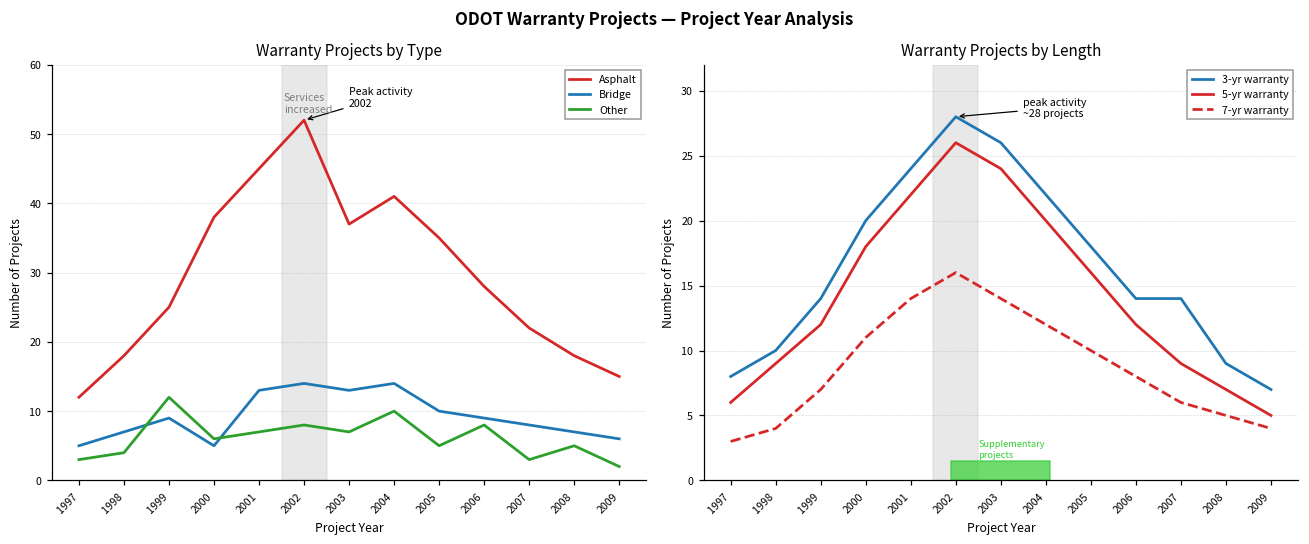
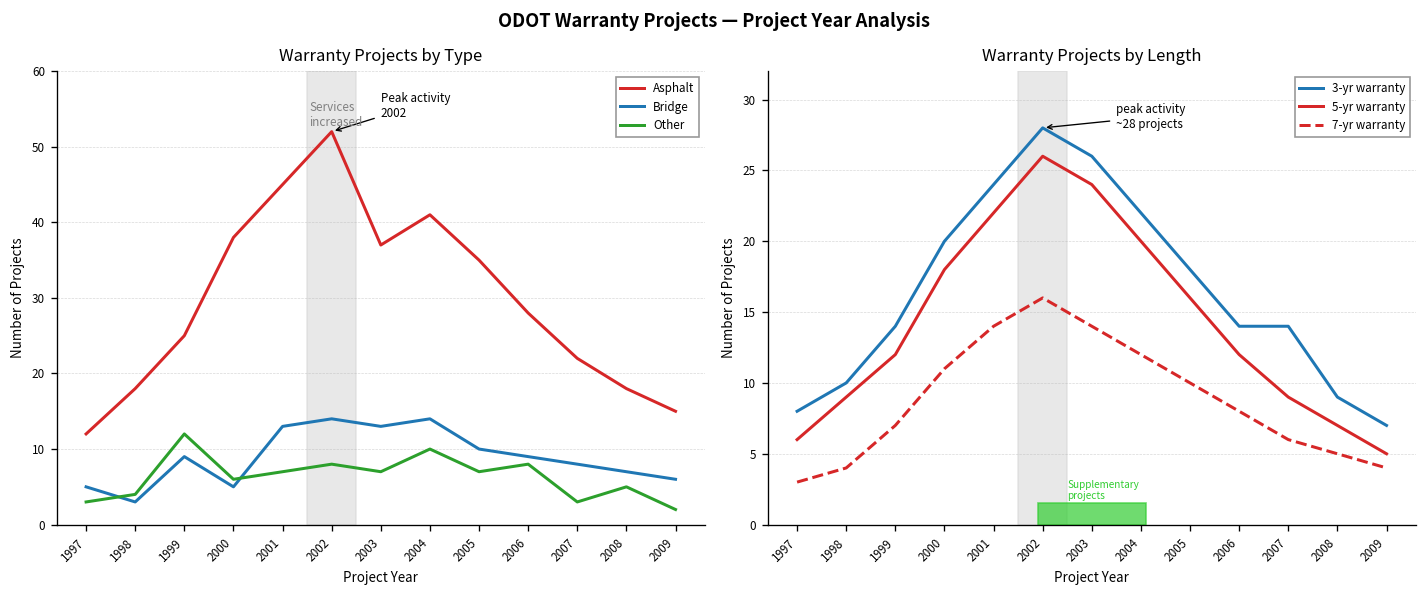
  {
    "Warranty Projects by Type": {
      "Asphalt": {
        "1997": 12,
        "1998": 18,
        "1999": 25,
        "2000": 38,
        "2001": 45,
        "2003": 37,
        "2004": 41,
        "2005": 35,
        "2006": 28,
        "2007": 22,
        "2008": 18,
        "2009": 15
      },
      "Bridge": {
        "1997": 5,
-       "1998": 7,
+       "1998": 3,
        "1999": 9,
        "2000": 5,
        "2001": 13,
        "2002": 14,
        "2003": 13,
        "2004": 14,
        "2005": 10,
        "2006": 9,
        "2007": 8,
        "2008": 7,
        "2009": 6
      },
      "Other": {
        "1997": 3,
        "1998": 4,
        "1999": 12,
        "2000": 6,
        "2001": 7,
        "2002": 8,
        "2003": 7,
        "2004": 10,
-       "2005": 5,
+       "2005": 7,
        "2006": 8,
        "2007": 3,
        "2008": 5,
        "2009": 2
      }
    },
    "Warranty Projects by Length": {
      "3-yr warranty": {
        "2002": 28
      }
    }
  }
